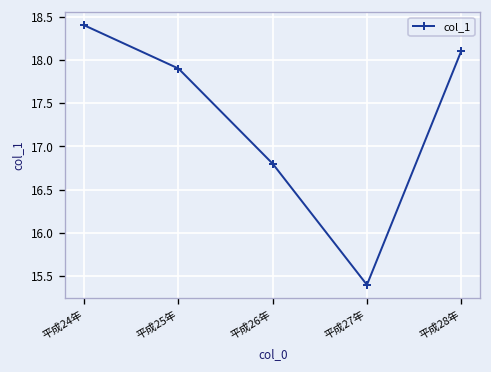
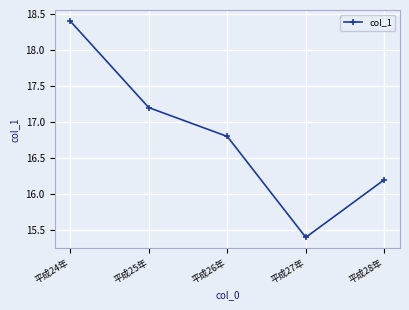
  {
    "平成24年": 18.4,
-   "平成25年": 17.9,
+   "平成25年": 17.2,
    "平成26年": 16.8,
    "平成27年": 15.4,
-   "平成28年": 18.1
+   "平成28年": 16.2
  }
